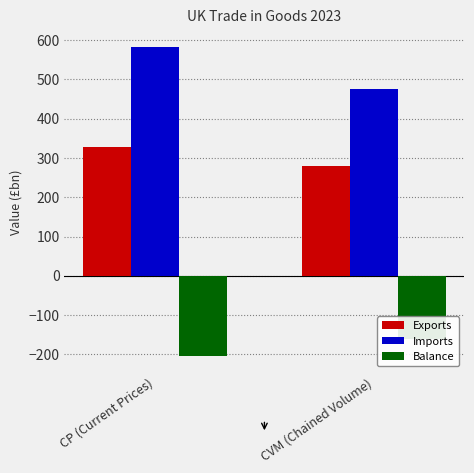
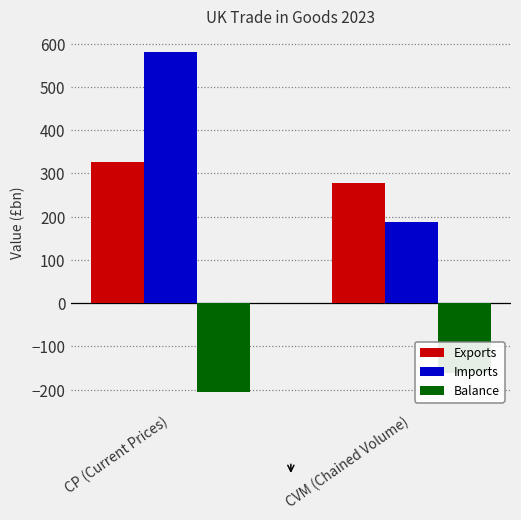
  {
    "Exports": {
      "CP (Current Prices)": 330,
      "CVM (Chained Volume)": 280
    },
    "Imports": {
      "CP (Current Prices)": 580,
-     "CVM (Chained Volume)": 480
+     "CVM (Chained Volume)": 190
    },
    "Balance": {
      "CP (Current Prices)": -210
    }
  }
